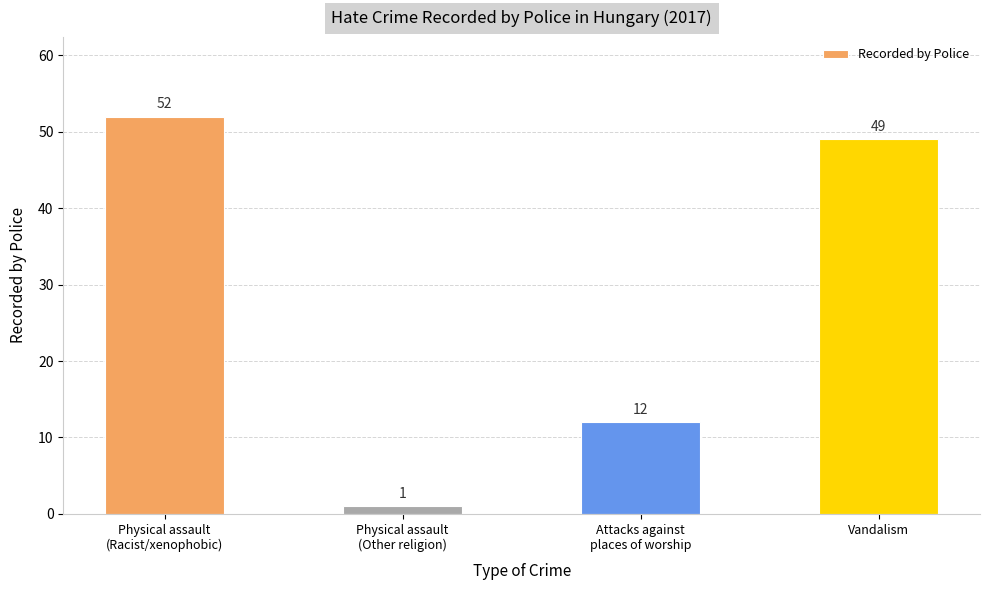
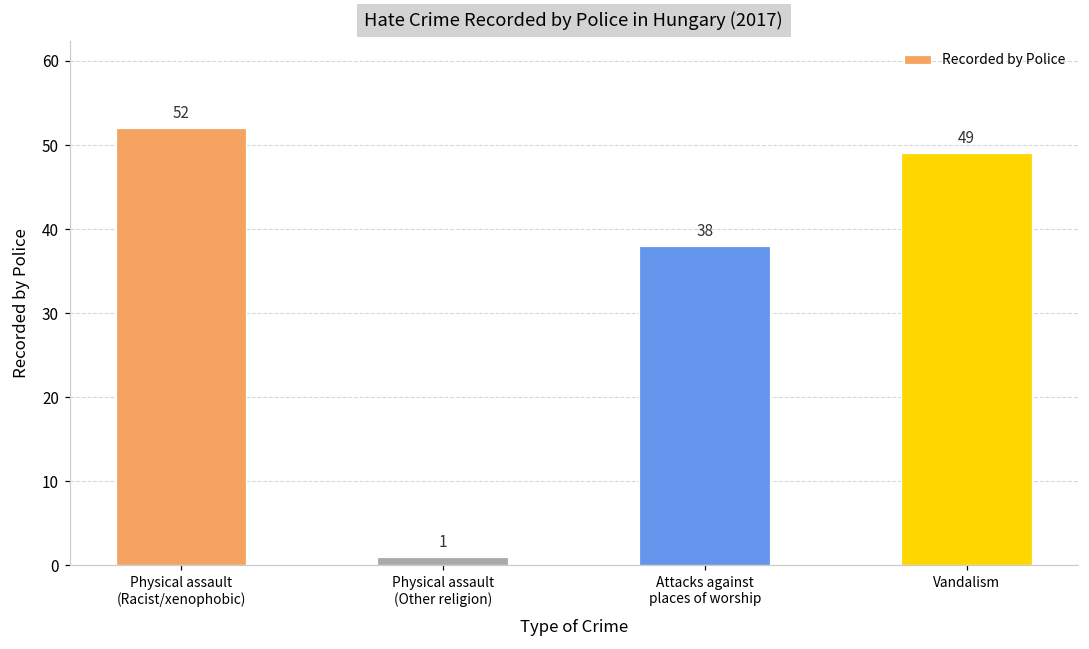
  {
    "Physical assault (Racist/xenophobic)": 52,
    "Physical assault (Other religion)": 1,
-   "Attacks against places of worship": 12,
+   "Attacks against places of worship": 38,
    "Vandalism": 49
  }
